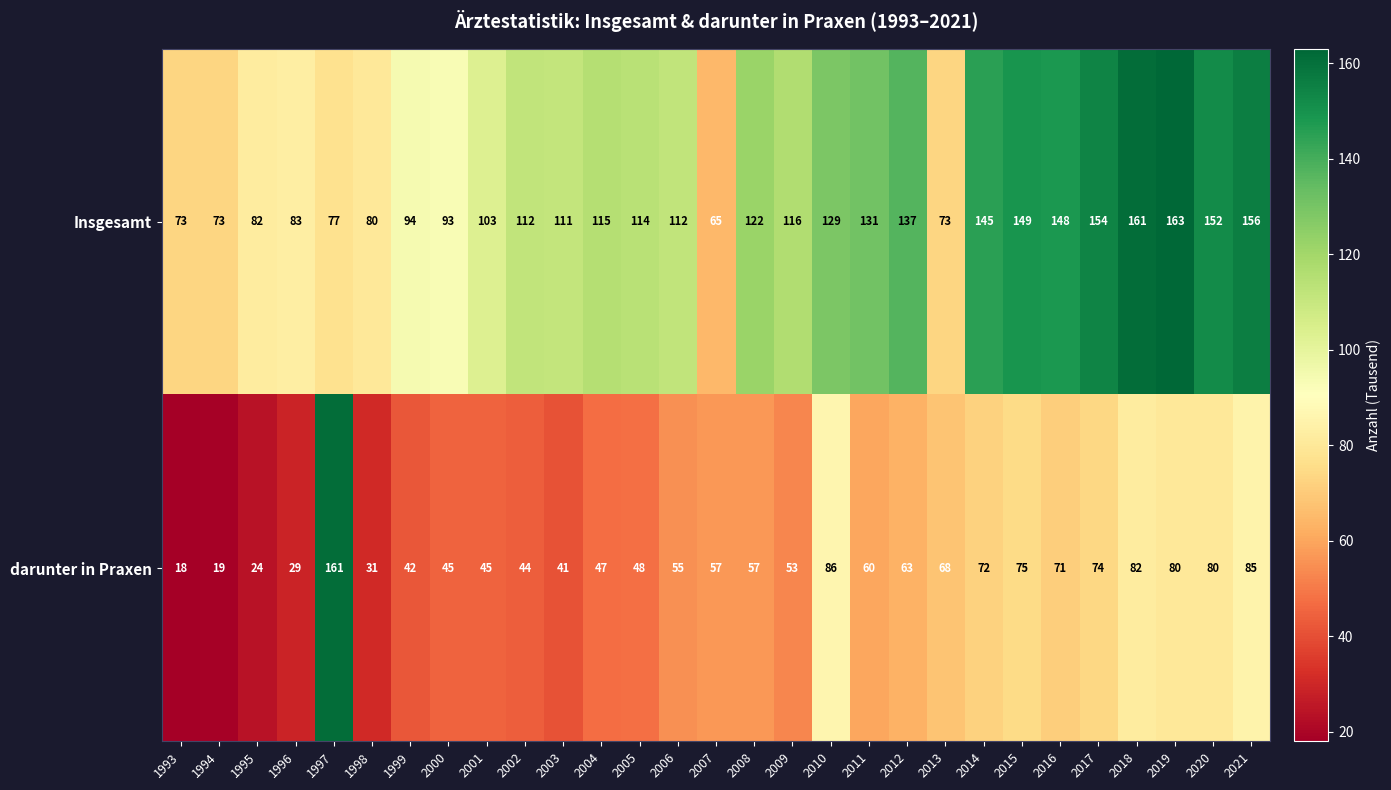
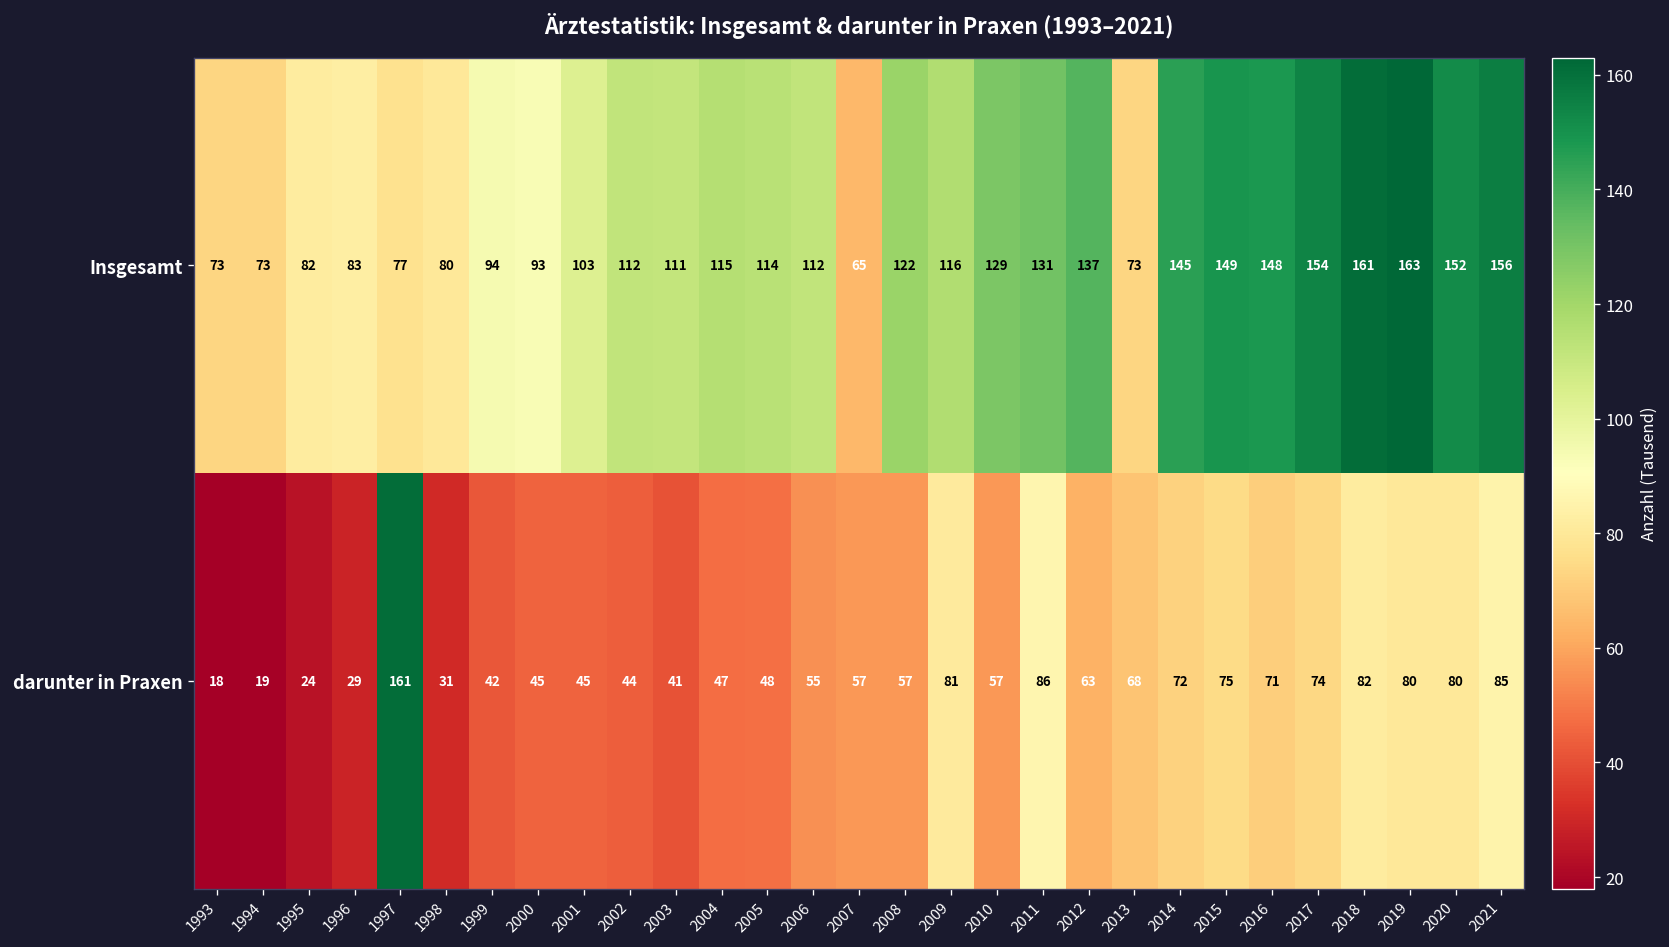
  {
    "Insgesamt": {
      "1993": 73,
      "1994": 73,
      "1995": 82,
      "1996": 83,
      "1997": 77,
      "1998": 80,
      "1999": 94,
      "2000": 93,
      "2001": 103,
      "2002": 112,
      "2003": 111,
      "2004": 115,
      "2005": 114,
      "2006": 112,
      "2007": 65,
      "2008": 122,
      "2009": 116,
      "2010": 129,
      "2011": 131,
      "2012": 137,
      "2013": 73,
      "2014": 145,
      "2015": 149,
      "2016": 148,
      "2017": 154,
      "2018": 161,
      "2019": 163,
      "2020": 152,
      "2021": 156
    },
    "darunter in Praxen": {
      "1993": 18,
      "1994": 19,
      "1995": 24,
      "1996": 29,
      "1997": 161,
      "1998": 31,
      "1999": 42,
      "2000": 45,
      "2001": 45,
      "2002": 44,
      "2003": 41,
      "2004": 47,
      "2005": 48,
      "2006": 55,
      "2007": 57,
      "2008": 57,
-     "2009": 53,
-     "2010": 86,
-     "2011": 60,
+     "2009": 81,
+     "2010": 57,
+     "2011": 86,
      "2012": 63,
      "2013": 68,
      "2014": 72,
      "2015": 75,
      "2016": 71,
      "2017": 74,
      "2018": 82,
      "2019": 80,
      "2020": 80,
      "2021": 85
    }
  }
